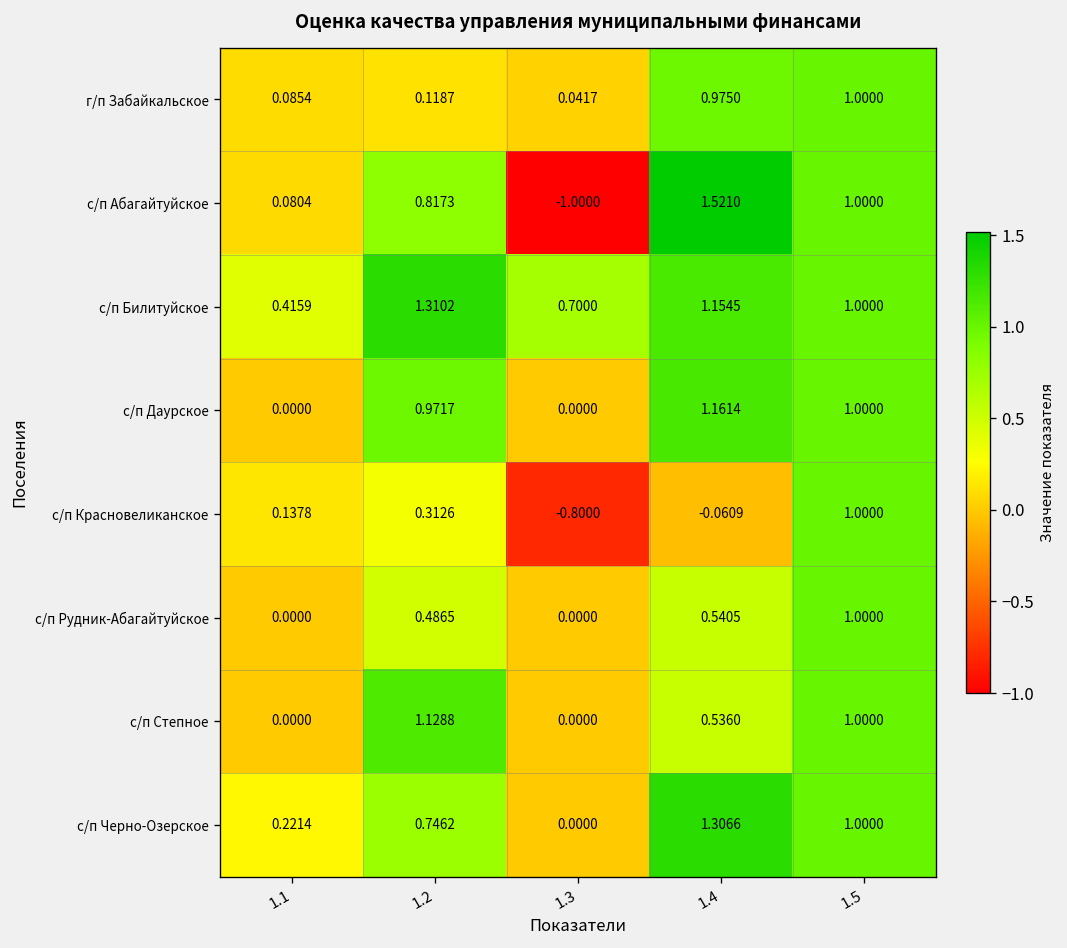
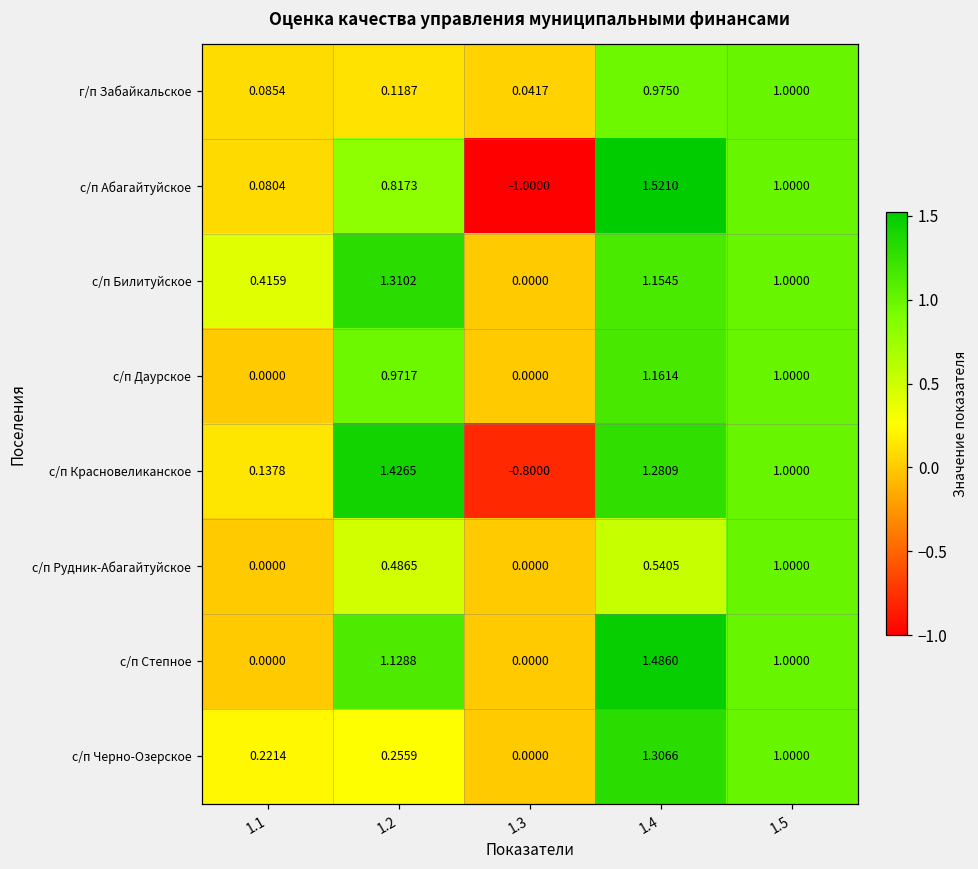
  {
    "г/п Забайкальское": {
      "1.1": 0.0854,
      "1.2": 0.1187,
      "1.3": 0.0417,
      "1.4": 0.9750,
      "1.5": 1.0000
    },
    "с/п Абагайтуйское": {
      "1.1": 0.0804,
      "1.2": 0.8173,
      "1.3": -1.0000,
      "1.4": 1.5210,
      "1.5": 1.0000
    },
    "с/п Билитуйское": {
      "1.1": 0.4159,
      "1.2": 1.3102,
-     "1.3": 0.7000,
+     "1.3": 0.0000,
      "1.4": 1.1545,
      "1.5": 1.0000
    },
    "с/п Даурское": {
      "1.1": 0.0000,
      "1.2": 0.9717,
      "1.3": 0.0000,
      "1.4": 1.1614,
      "1.5": 1.0000
    },
    "с/п Красновеликанское": {
      "1.1": 0.1378,
-     "1.2": 0.3126,
+     "1.2": 1.4265,
      "1.3": -0.8000,
-     "1.4": -0.0609,
+     "1.4": 1.2809,
      "1.5": 1.0000
    },
    "с/п Рудник-Абагайтуйское": {
      "1.1": 0.0000,
      "1.2": 0.4865,
      "1.3": 0.0000,
      "1.4": 0.5405,
      "1.5": 1.0000
    },
    "с/п Степное": {
      "1.1": 0.0000,
      "1.2": 1.1288,
      "1.3": 0.0000,
-     "1.4": 0.5360,
+     "1.4": 1.4860,
      "1.5": 1.0000
    },
    "с/п Черно-Озерское": {
      "1.1": 0.2214,
-     "1.2": 0.7462,
+     "1.2": 0.2559,
      "1.3": 0.0000,
      "1.4": 1.3066,
      "1.5": 1.0000
    }
  }
